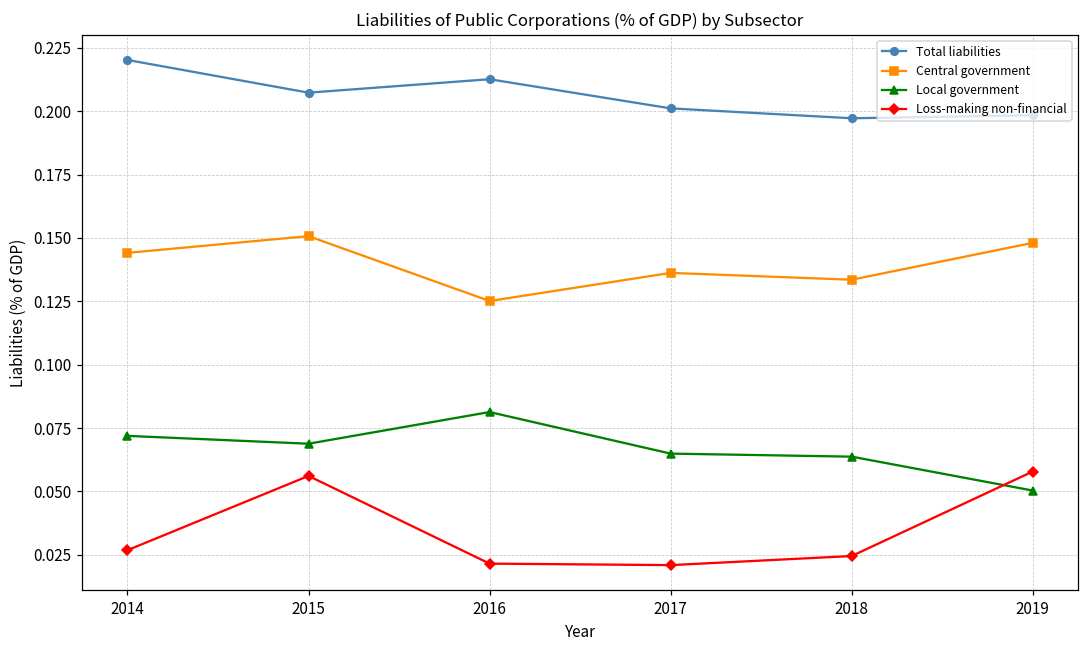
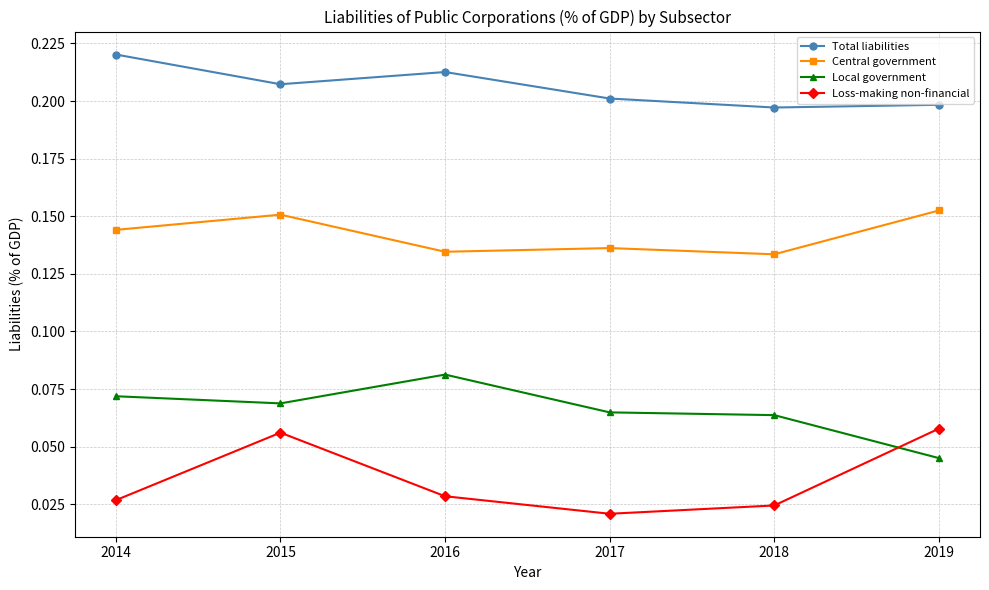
  {
    "Total liabilities": {
      "2014": 0.220,
      "2015": 0.207,
      "2016": 0.213,
      "2017": 0.201,
      "2018": 0.197,
      "2019": 0.198
    },
    "Central government": {
      "2014": 0.144,
      "2015": 0.151,
-     "2016": 0.125,
+     "2016": 0.135,
      "2017": 0.136,
      "2018": 0.134,
-     "2019": 0.148
+     "2019": 0.153
    },
    "Local government": {
      "2014": 0.072,
      "2015": 0.069,
      "2016": 0.081,
      "2017": 0.065,
      "2018": 0.064,
-     "2019": 0.050
+     "2019": 0.045
    },
    "Loss-making non-financial": {
      "2014": 0.027,
      "2015": 0.056,
-     "2016": 0.022,
+     "2016": 0.029,
      "2017": 0.021,
      "2018": 0.025,
      "2019": 0.058
    }
  }
